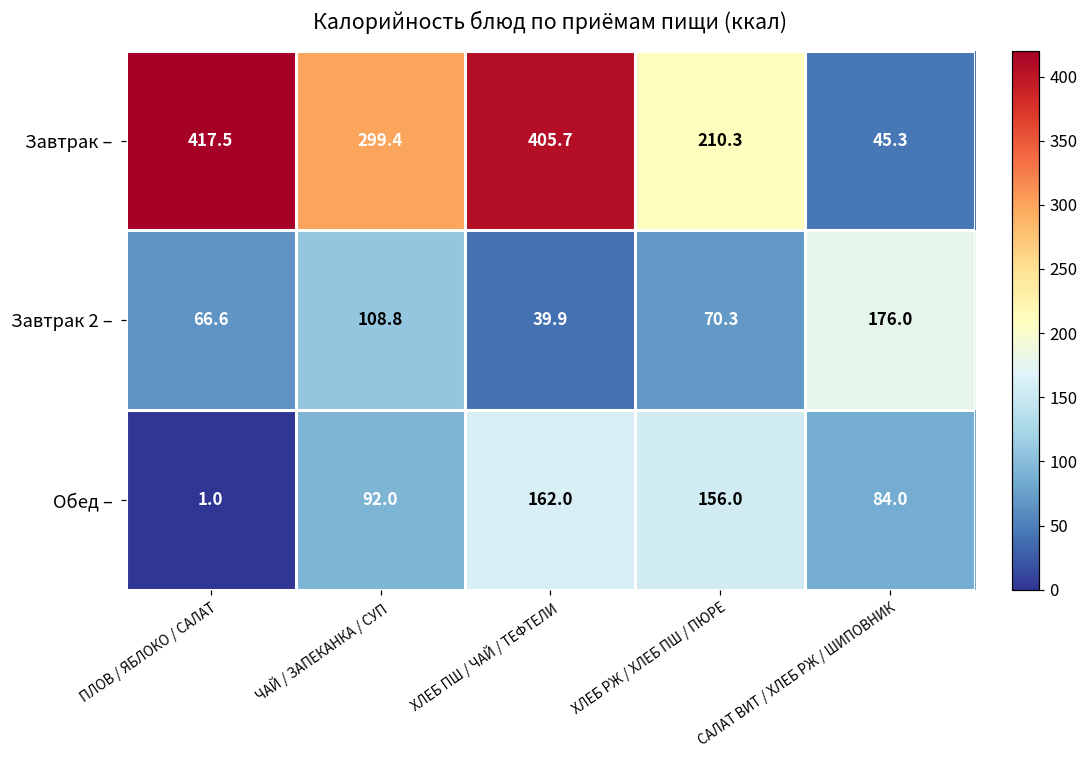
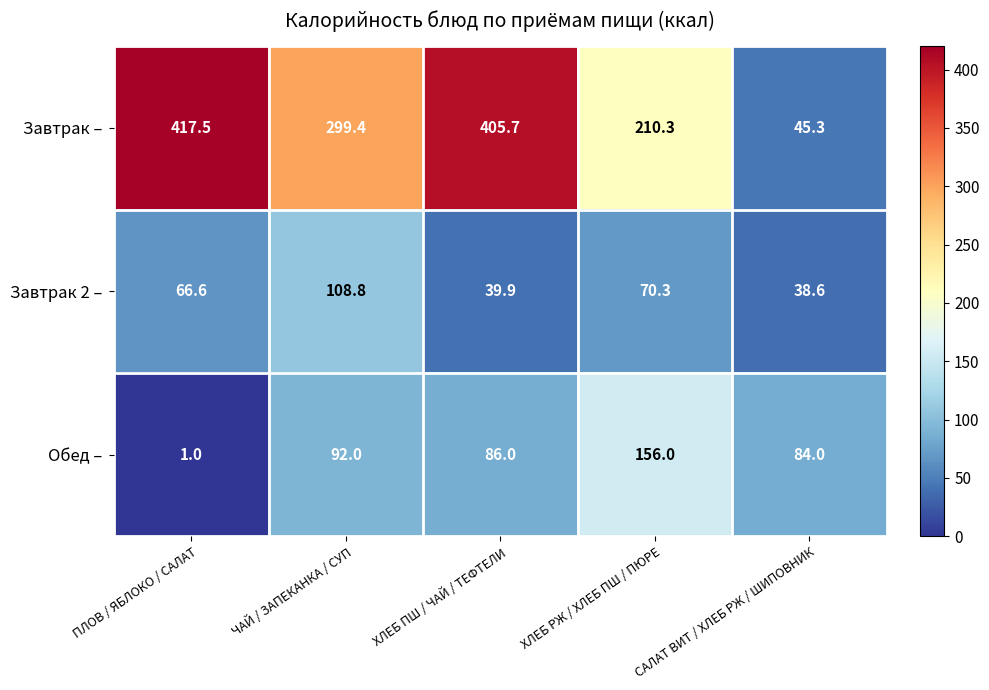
  {
    "Завтрак –": {
      "ПЛОВ / ЯБЛОКО / САЛАТ": 417.5,
      "ЧАЙ / ЗАПЕКАНКА / СУП": 299.4,
      "ХЛЕБ ПШ / ЧАЙ / ТЕФТЕЛИ": 405.7,
      "ХЛЕБ РЖ / ХЛЕБ ПШ / ПЮРЕ": 210.3,
      "САЛАТ ВИТ / ХЛЕБ РЖ / ШИПОВНИК": 45.3
    },
    "Завтрак 2 –": {
      "ПЛОВ / ЯБЛОКО / САЛАТ": 66.6,
      "ЧАЙ / ЗАПЕКАНКА / СУП": 108.8,
      "ХЛЕБ ПШ / ЧАЙ / ТЕФТЕЛИ": 39.9,
      "ХЛЕБ РЖ / ХЛЕБ ПШ / ПЮРЕ": 70.3,
-     "САЛАТ ВИТ / ХЛЕБ РЖ / ШИПОВНИК": 176.0
+     "САЛАТ ВИТ / ХЛЕБ РЖ / ШИПОВНИК": 38.6
    },
    "Обед –": {
      "ПЛОВ / ЯБЛОКО / САЛАТ": 1.0,
      "ЧАЙ / ЗАПЕКАНКА / СУП": 92.0,
-     "ХЛЕБ ПШ / ЧАЙ / ТЕФТЕЛИ": 162.0,
+     "ХЛЕБ ПШ / ЧАЙ / ТЕФТЕЛИ": 86.0,
      "ХЛЕБ РЖ / ХЛЕБ ПШ / ПЮРЕ": 156.0,
      "САЛАТ ВИТ / ХЛЕБ РЖ / ШИПОВНИК": 84.0
    }
  }
